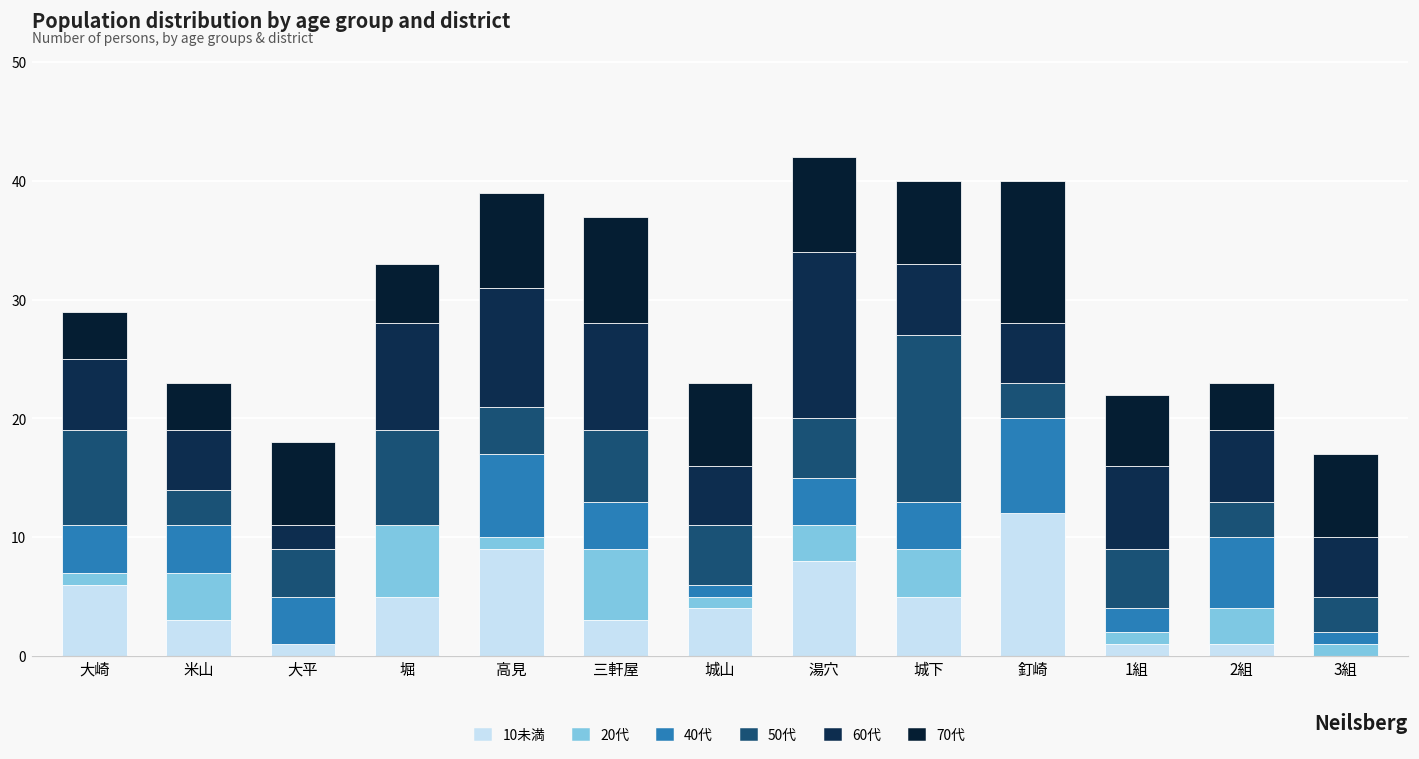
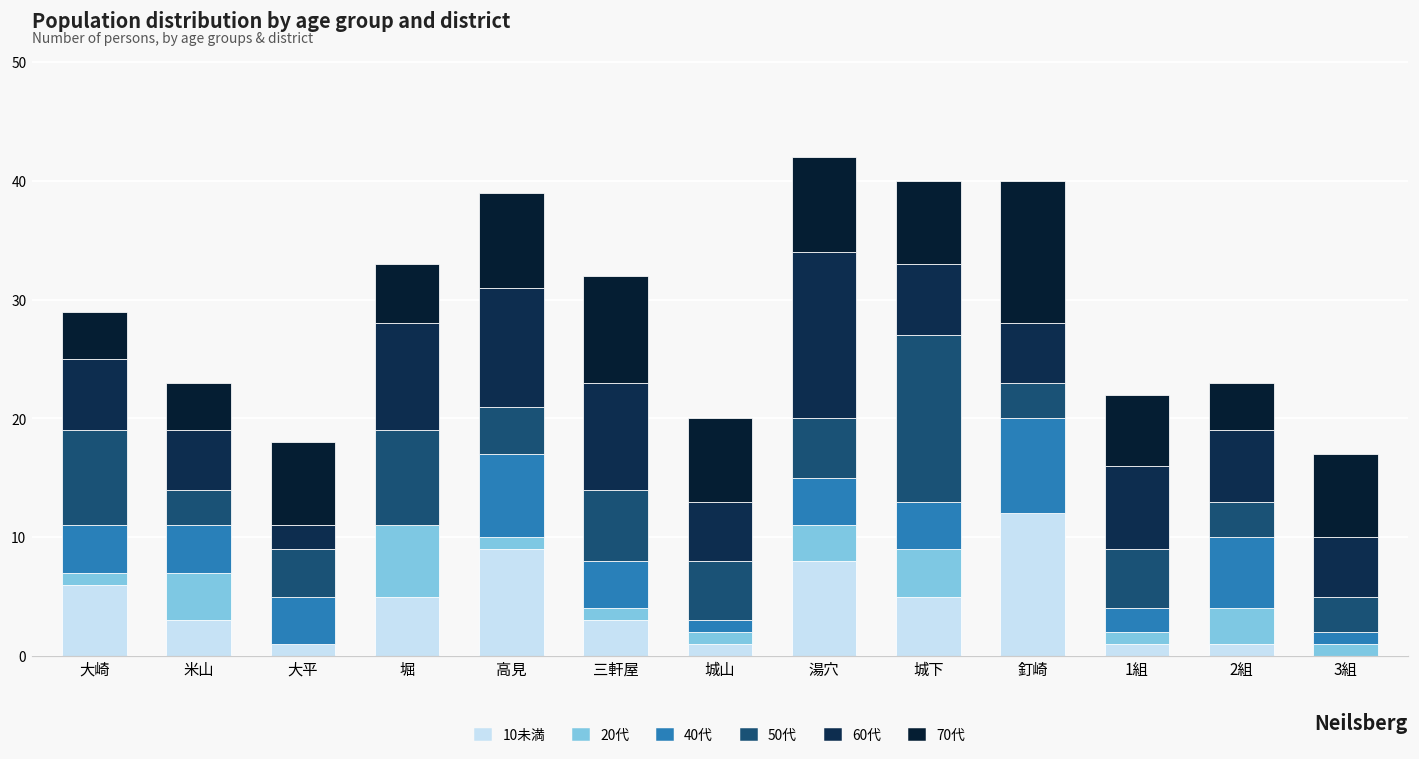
  {
    "10未満": {
      "大崎": 6,
      "米山": 3,
      "大平": 1,
      "堀": 5,
      "高見": 9,
      "三軒屋": 3,
-     "城山": 4,
+     "城山": 1,
      "湯穴": 8,
      "城下": 5,
      "釘崎": 12,
      "1組": 1,
      "2組": 1,
      "3組": 0
    },
    "20代": {
      "大崎": 1,
      "米山": 4,
      "大平": 0,
      "堀": 6,
      "高見": 1,
-     "三軒屋": 6,
+     "三軒屋": 1,
      "城山": 1,
      "湯穴": 3,
      "城下": 4,
      "釘崎": 0,
      "1組": 1,
      "2組": 3,
      "3組": 1
    },
    "40代": {
      "大崎": 4,
      "米山": 4,
      "大平": 4,
      "堀": 0,
      "高見": 7,
      "三軒屋": 4,
      "城山": 1,
      "湯穴": 4,
      "城下": 4,
      "釘崎": 8,
      "1組": 2,
      "2組": 6,
      "3組": 1
    }
  }
